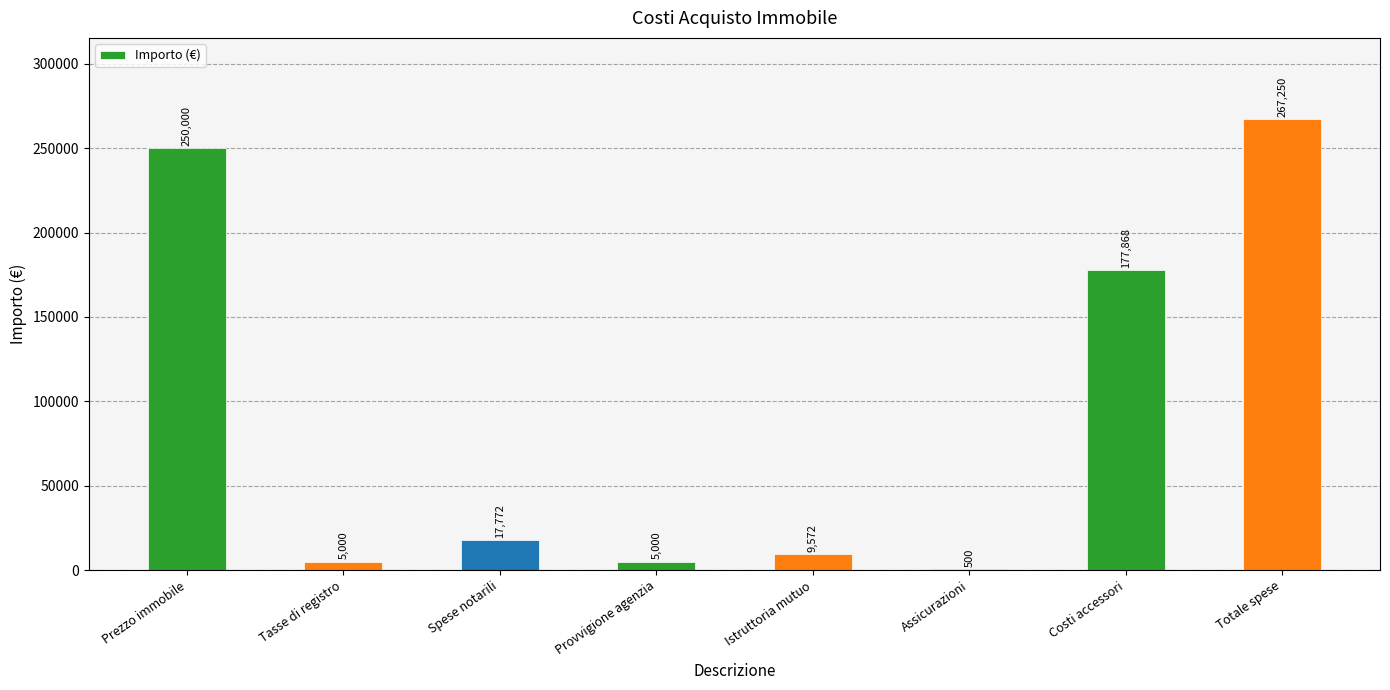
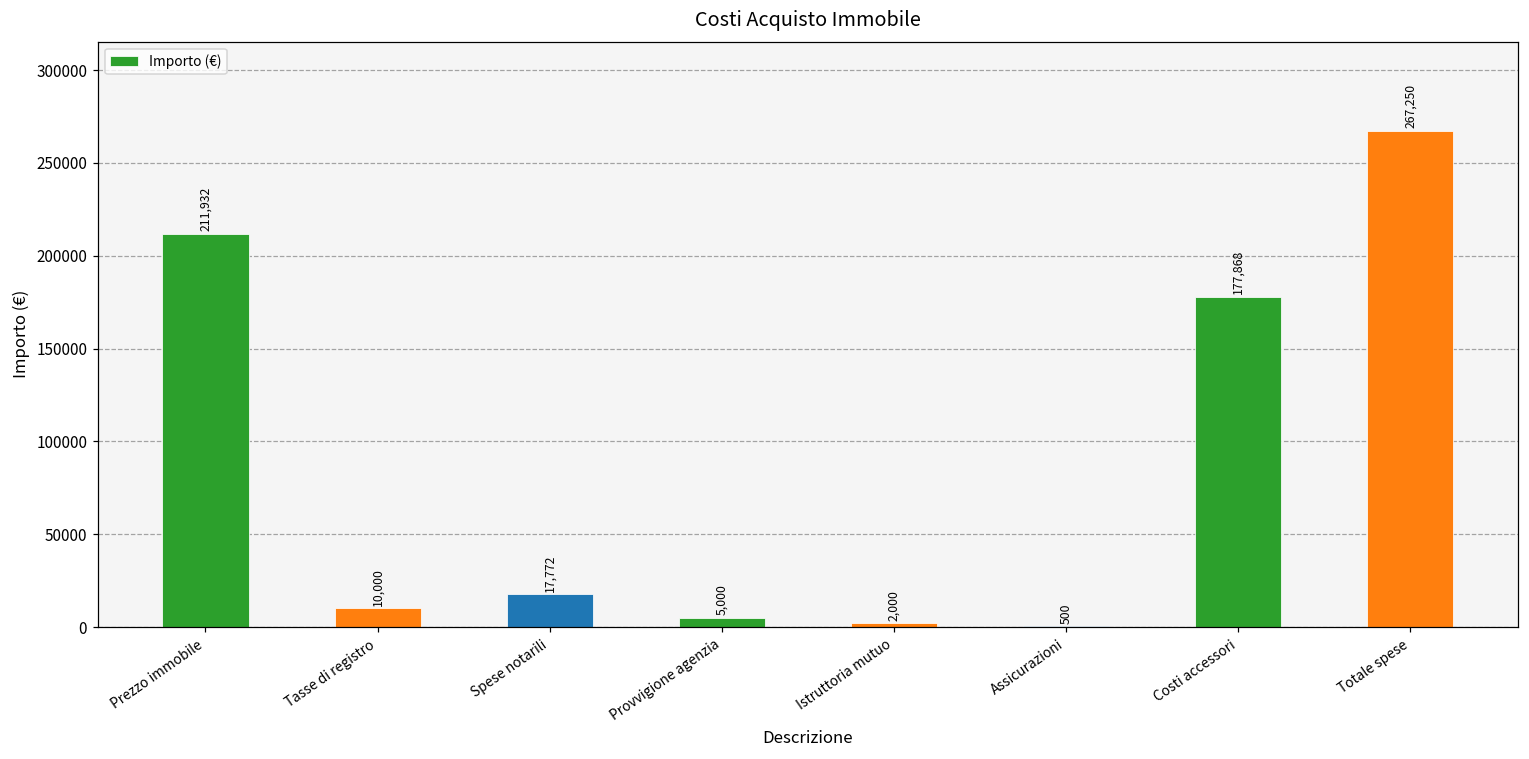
  {
-   "Prezzo immobile": "250,000",
-   "Tasse di registro": "5,000",
+   "Prezzo immobile": "211,932",
+   "Tasse di registro": "10,000",
    "Spese notarili": "17,772",
    "Provvigione agenzia": "5,000",
-   "Istruttoria mutuo": "9,572",
+   "Istruttoria mutuo": "2,000",
    "Assicurazioni": "500",
    "Costi accessori": "177,868",
    "Totale spese": "267,250"
  }
